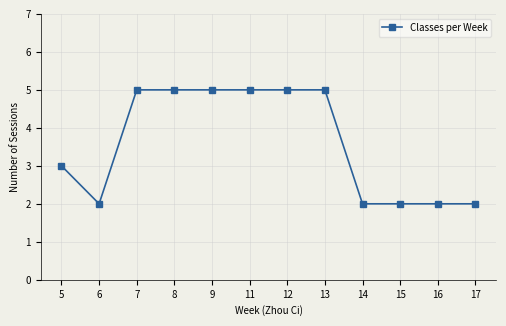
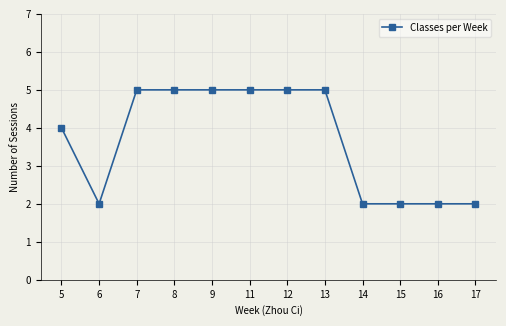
  {
-   "5": 3,
+   "5": 4,
    "6": 2,
    "7": 5,
    "8": 5,
    "9": 5,
    "11": 5,
    "12": 5,
    "13": 5,
    "14": 2,
    "15": 2,
    "16": 2,
    "17": 2
  }
